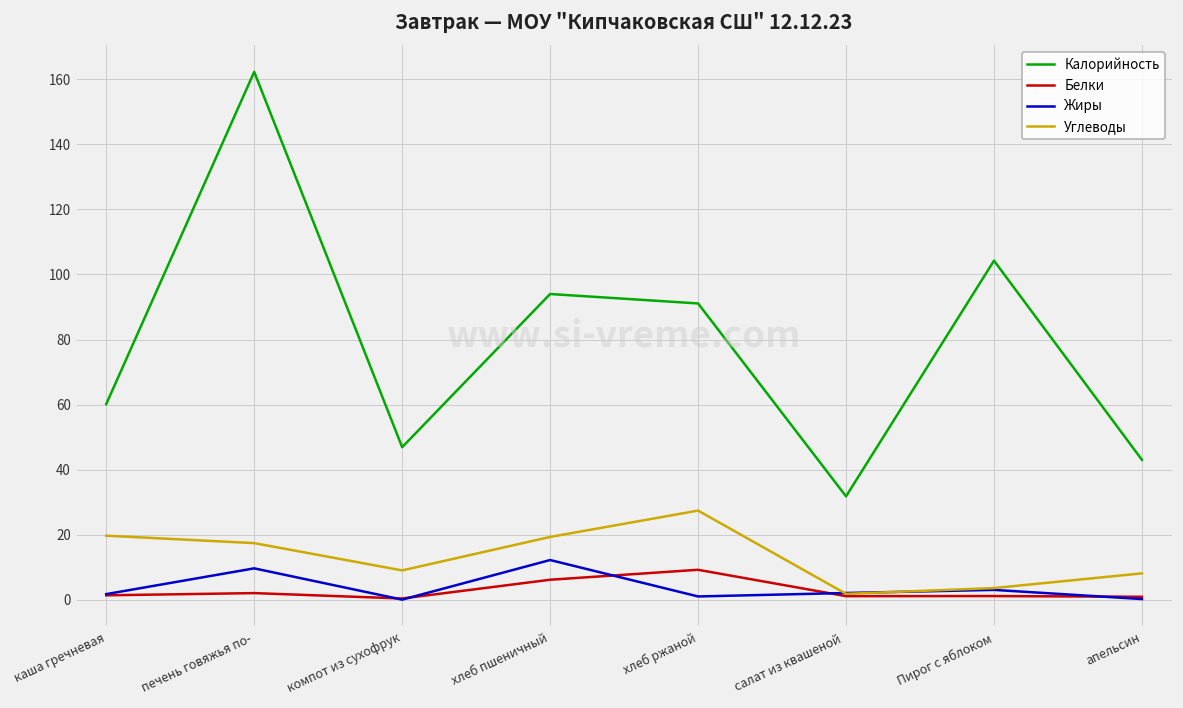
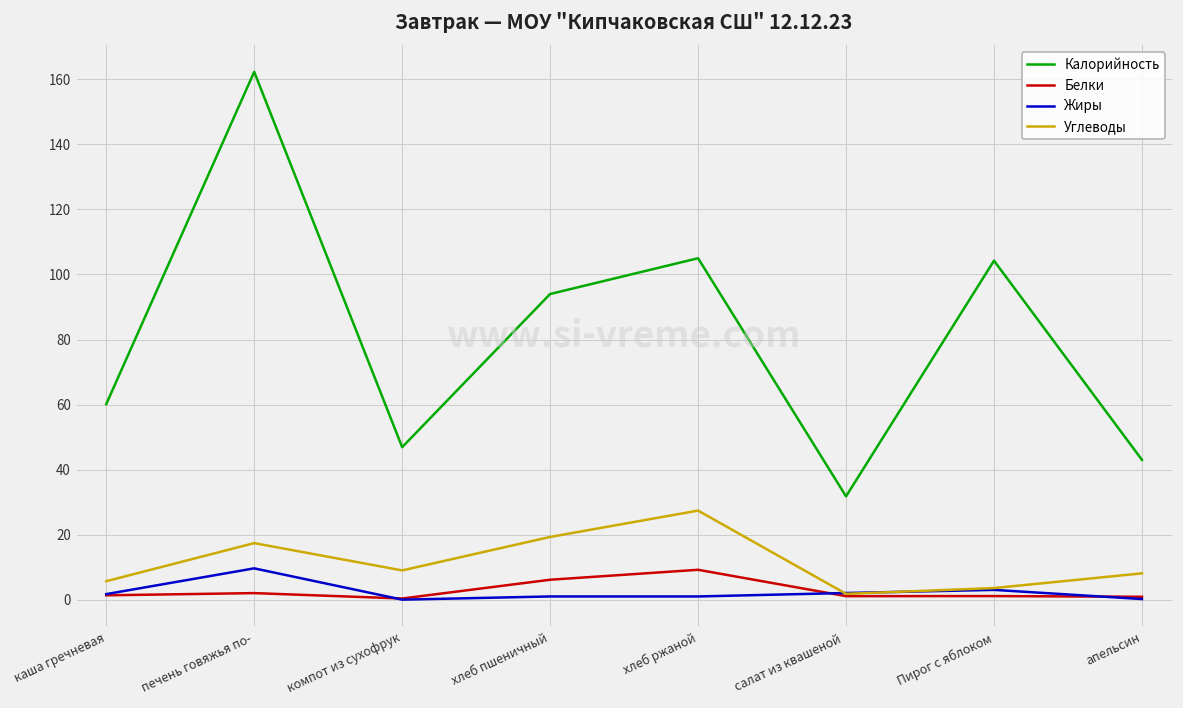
  {
    "Калорийность": {
      "каша гречневая": 60,
      "печень говяжья по-": 162,
      "компот из сухофрук": 47,
      "хлеб пшеничный": 94,
-     "хлеб ржаной": 91,
+     "хлеб ржаной": 105,
      "салат из квашеной": 32,
      "Пирог с яблоком": 104,
      "апельсин": 43
    },
    "Белки": {
      "печень говяжья по-": 2,
      "хлеб пшеничный": 6,
      "хлеб ржаной": 9,
      "Пирог с яблоком": 1
    },
    "Жиры": {
      "печень говяжья по-": 10,
-     "хлеб пшеничный": 12,
+     "хлеб пшеничный": 1,
      "хлеб ржаной": 1
    },
    "Углеводы": {
-     "каша гречневая": 20,
+     "каша гречневая": 6,
      "печень говяжья по-": 17,
      "компот из сухофрук": 9,
      "хлеб пшеничный": 19,
      "хлеб ржаной": 27,
      "апельсин": 8
    }
  }
